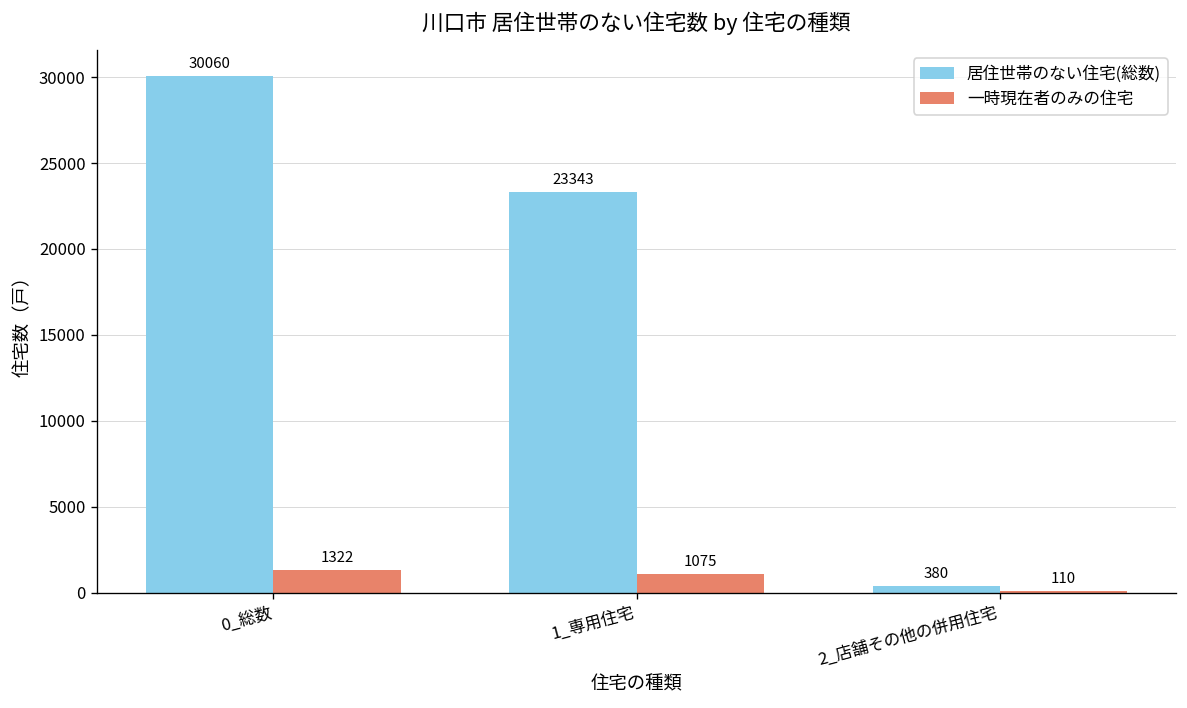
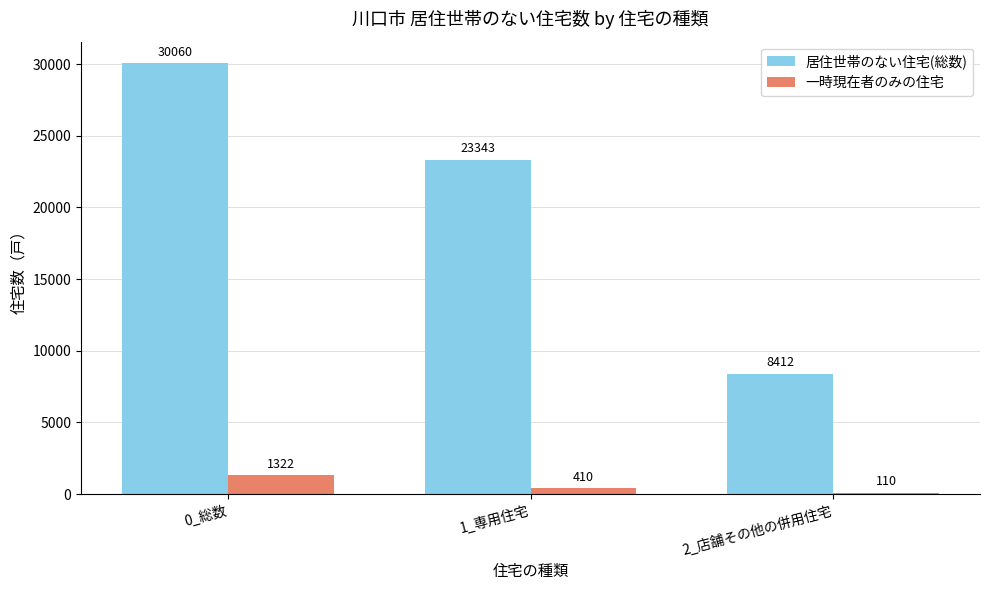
  {
    "居住世帯のない住宅(総数)": {
      "0_総数": 30060,
      "1_専用住宅": 23343,
-     "2_店舗その他の併用住宅": 380
+     "2_店舗その他の併用住宅": 8412
    },
    "一時現在者のみの住宅": {
      "0_総数": 1322,
-     "1_専用住宅": 1075,
+     "1_専用住宅": 410,
      "2_店舗その他の併用住宅": 110
    }
  }
